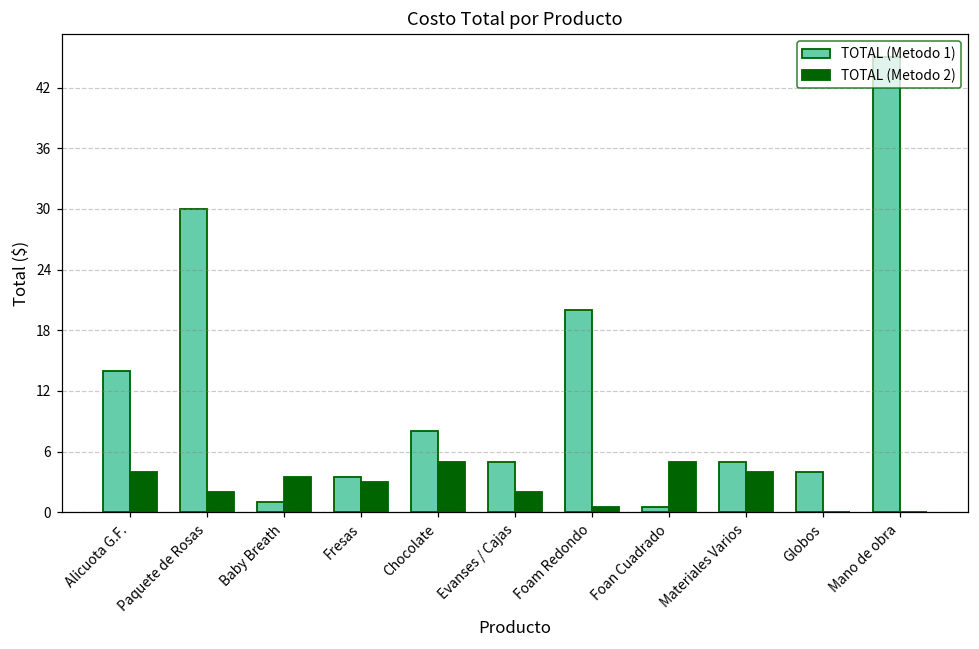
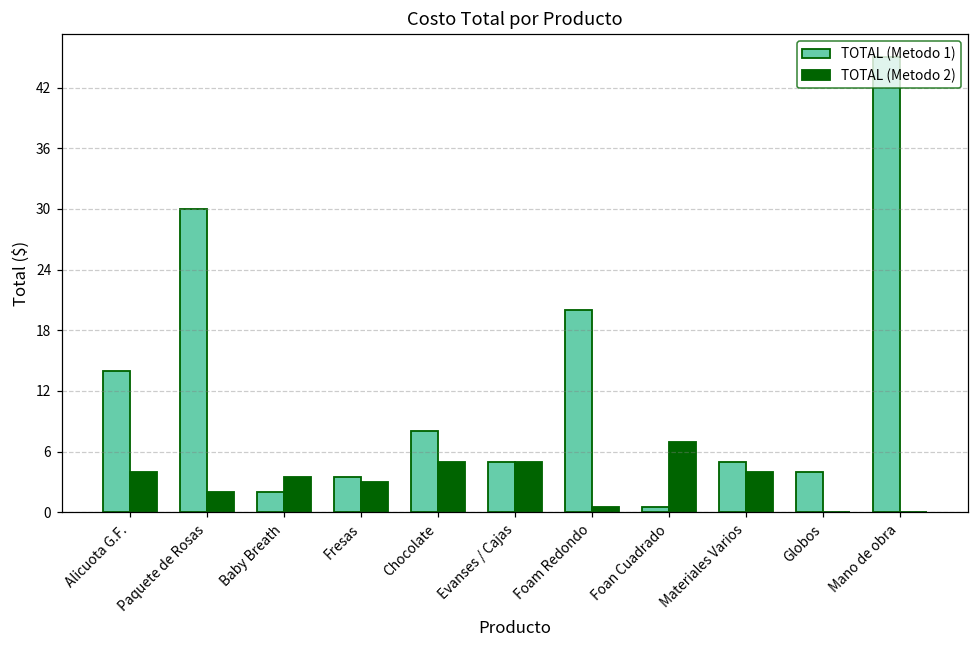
  {
    "TOTAL (Metodo 1)": {
      "Alicuota G.F.": 14,
      "Paquete de Rosas": 30,
-     "Baby Breath": 1,
+     "Baby Breath": 2,
      "Fresas": 4,
      "Chocolate": 8,
      "Evanses / Cajas": 5,
      "Foam Redondo": 20,
      "Foan Cuadrado": 1,
      "Materiales Varios": 5,
      "Globos": 4
    },
    "TOTAL (Metodo 2)": {
      "Alicuota G.F.": 4,
      "Paquete de Rosas": 2,
      "Baby Breath": 4,
      "Fresas": 3,
      "Chocolate": 5,
-     "Evanses / Cajas": 2,
+     "Evanses / Cajas": 5,
      "Foam Redondo": 1,
-     "Foan Cuadrado": 5,
+     "Foan Cuadrado": 7,
      "Materiales Varios": 4,
      "Globos": 0,
      "Mano de obra": 0
    }
  }
